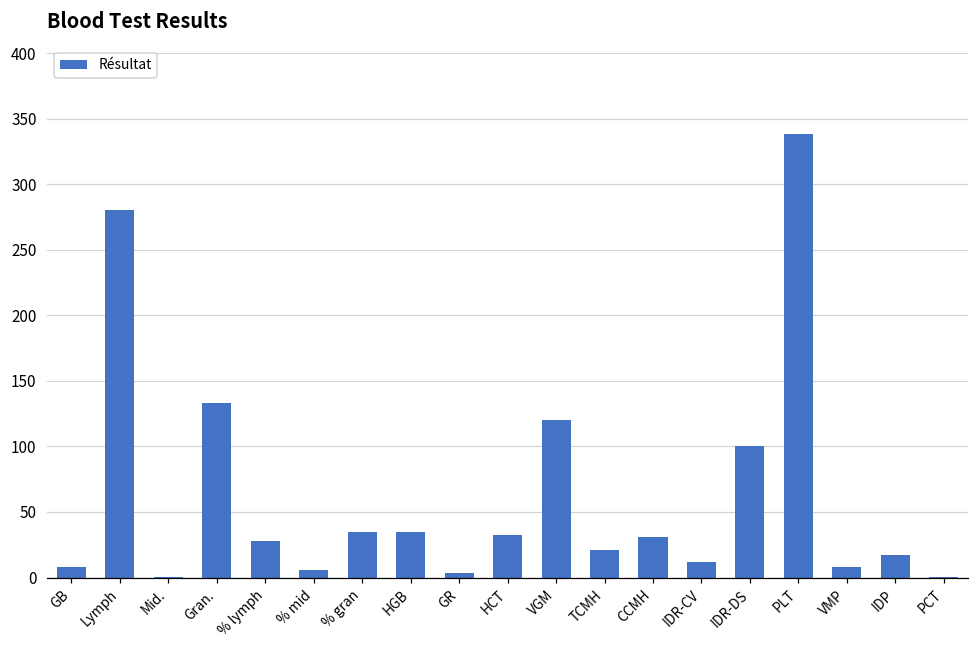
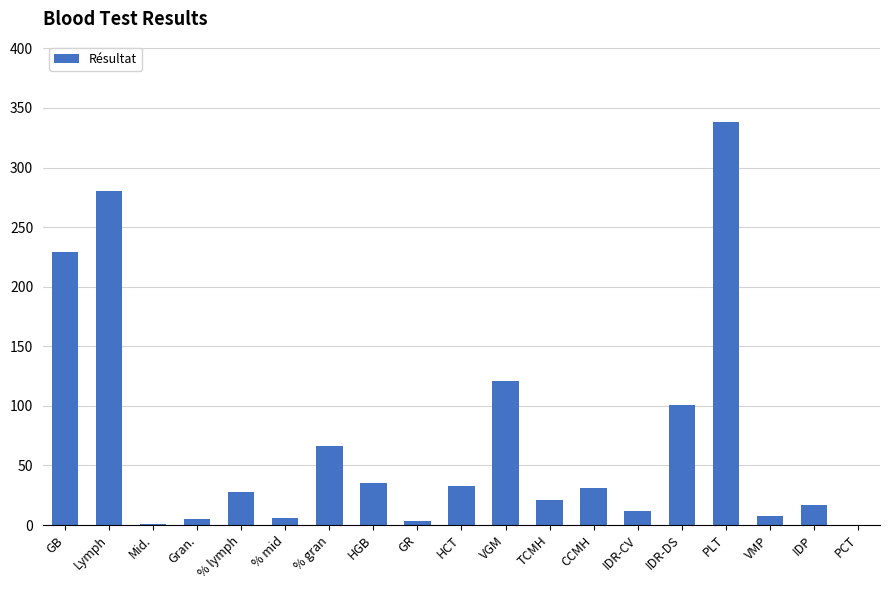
  {
-   "GB": 8,
+   "GB": 229,
    "Lymph": 281,
-   "Gran.": 134,
+   "Gran.": 5,
    "% lymph": 28,
    "% mid": 6,
-   "% gran": 35,
+   "% gran": 66,
    "HGB": 35,
    "GR": 4,
    "HCT": 33,
    "VGM": 121,
    "TCMH": 21,
    "CCMH": 31,
    "IDR-CV": 12,
    "IDR-DS": 100,
    "PLT": 338,
    "VMP": 8,
    "IDP": 17
  }
